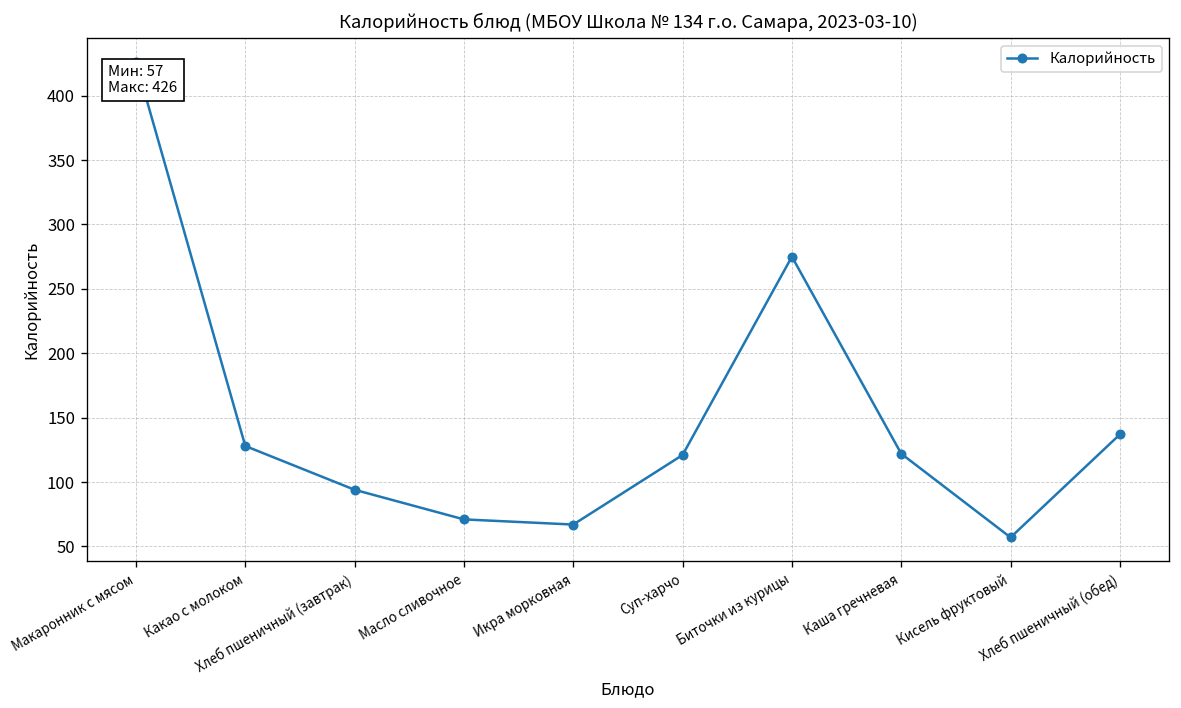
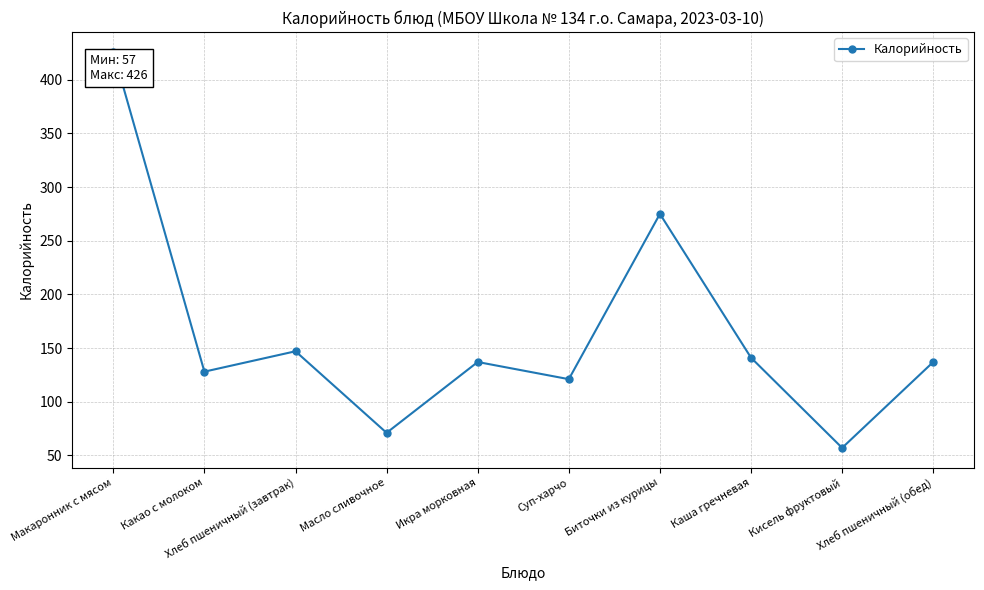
  {
    "Какао с молоком": 128,
-   "Хлеб пшеничный (завтрак)": 94,
+   "Хлеб пшеничный (завтрак)": 147,
    "Масло сливочное": 71,
-   "Икра морковная": 67,
+   "Икра морковная": 137,
    "Суп-харчо": 121,
    "Биточки из курицы": 275,
-   "Каша гречневая": 122,
+   "Каша гречневая": 141,
    "Кисель фруктовый": 57,
    "Хлеб пшеничный (обед)": 137
  }
